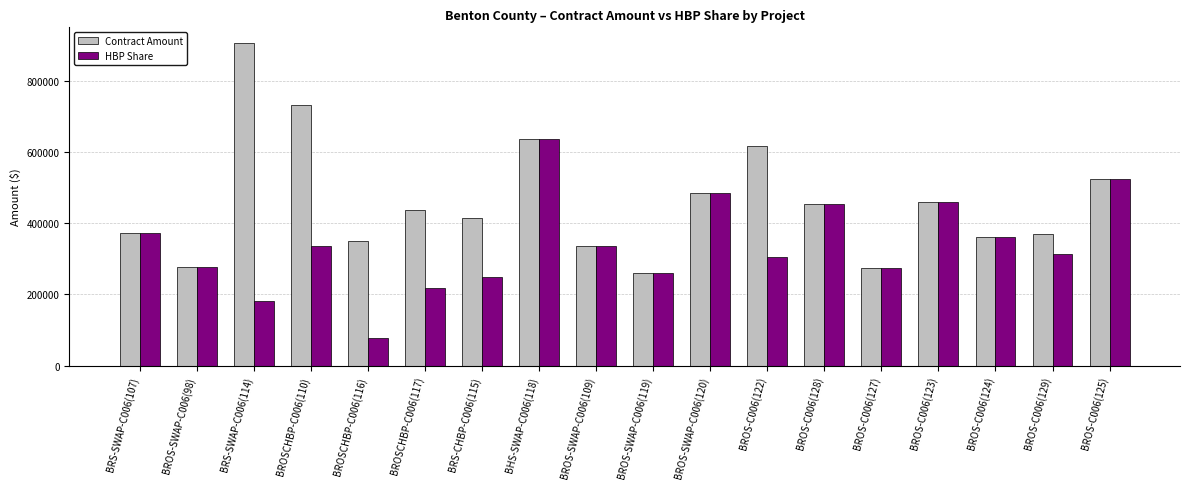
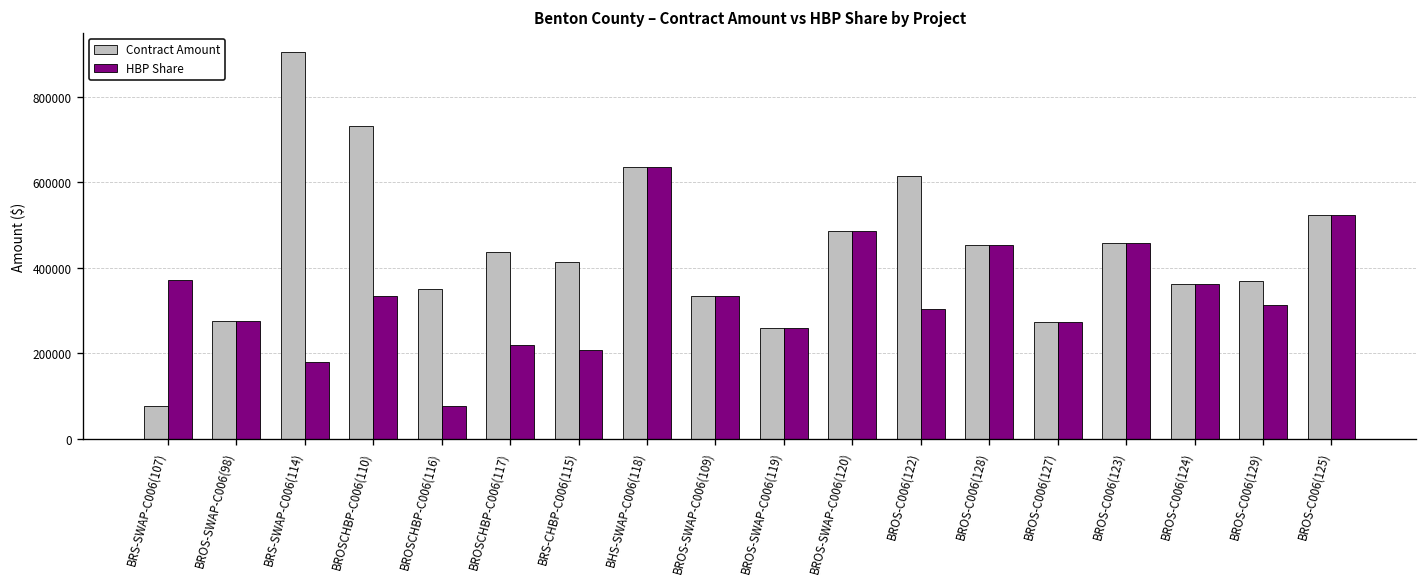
  {
    "Contract Amount": {
-     "BRS-SWAP-C006(107)": 370000,
+     "BRS-SWAP-C006(107)": 80000,
      "BROS-SWAP-C006(98)": 280000,
      "BRS-SWAP-C006(114)": 900000,
      "BROSCHBP-C006(110)": 730000,
      "BROSCHBP-C006(116)": 350000,
      "BROSCHBP-C006(117)": 440000,
      "BRS-CHBP-C006(115)": 410000,
      "BHS-SWAP-C006(118)": 640000,
      "BROS-SWAP-C006(109)": 340000,
      "BROS-SWAP-C006(119)": 260000,
      "BROS-SWAP-C006(120)": 490000,
      "BROS-C006(122)": 620000,
      "BROS-C006(128)": 450000,
      "BROS-C006(127)": 270000,
      "BROS-C006(123)": 460000,
      "BROS-C006(124)": 360000,
      "BROS-C006(129)": 370000,
      "BROS-C006(125)": 520000
    },
    "HBP Share": {
      "BRS-SWAP-C006(107)": 370000,
      "BROS-SWAP-C006(98)": 280000,
      "BRS-SWAP-C006(114)": 180000,
      "BROSCHBP-C006(110)": 340000,
      "BROSCHBP-C006(116)": 80000,
      "BROSCHBP-C006(117)": 220000,
-     "BRS-CHBP-C006(115)": 250000,
+     "BRS-CHBP-C006(115)": 210000,
      "BHS-SWAP-C006(118)": 640000,
      "BROS-SWAP-C006(109)": 340000,
      "BROS-SWAP-C006(119)": 260000,
      "BROS-SWAP-C006(120)": 490000,
      "BROS-C006(122)": 300000,
      "BROS-C006(128)": 450000,
      "BROS-C006(127)": 270000,
      "BROS-C006(123)": 460000,
      "BROS-C006(124)": 360000,
      "BROS-C006(129)": 310000,
      "BROS-C006(125)": 520000
    }
  }
